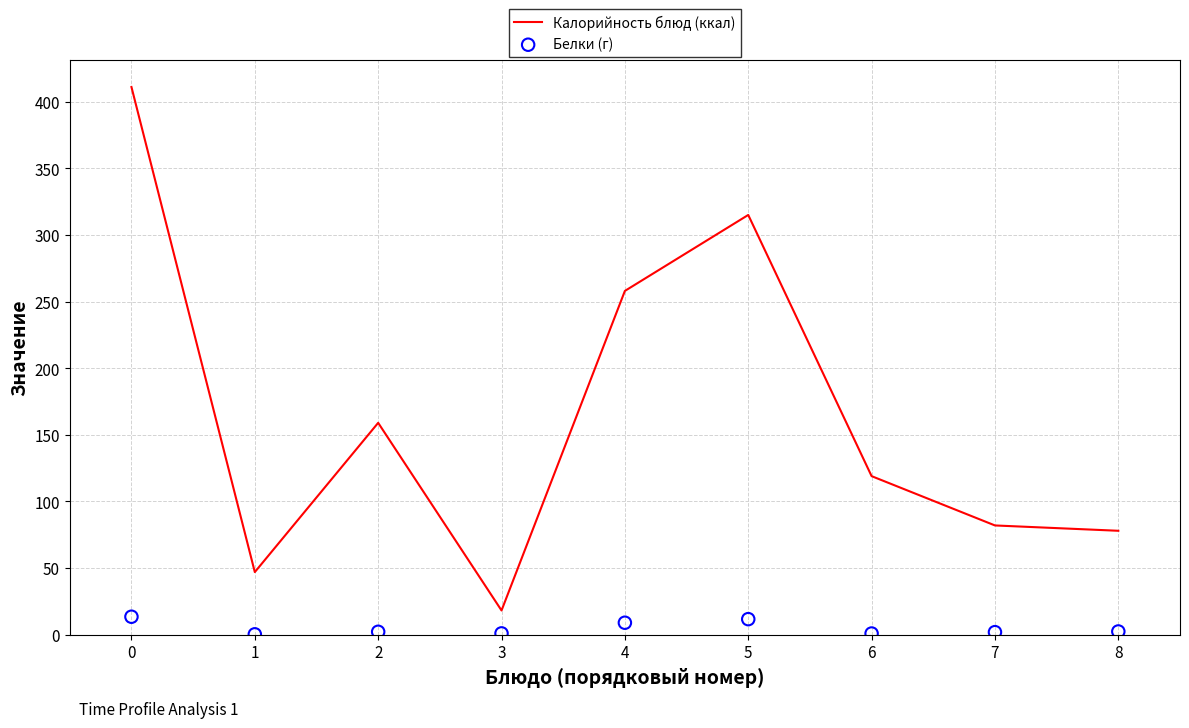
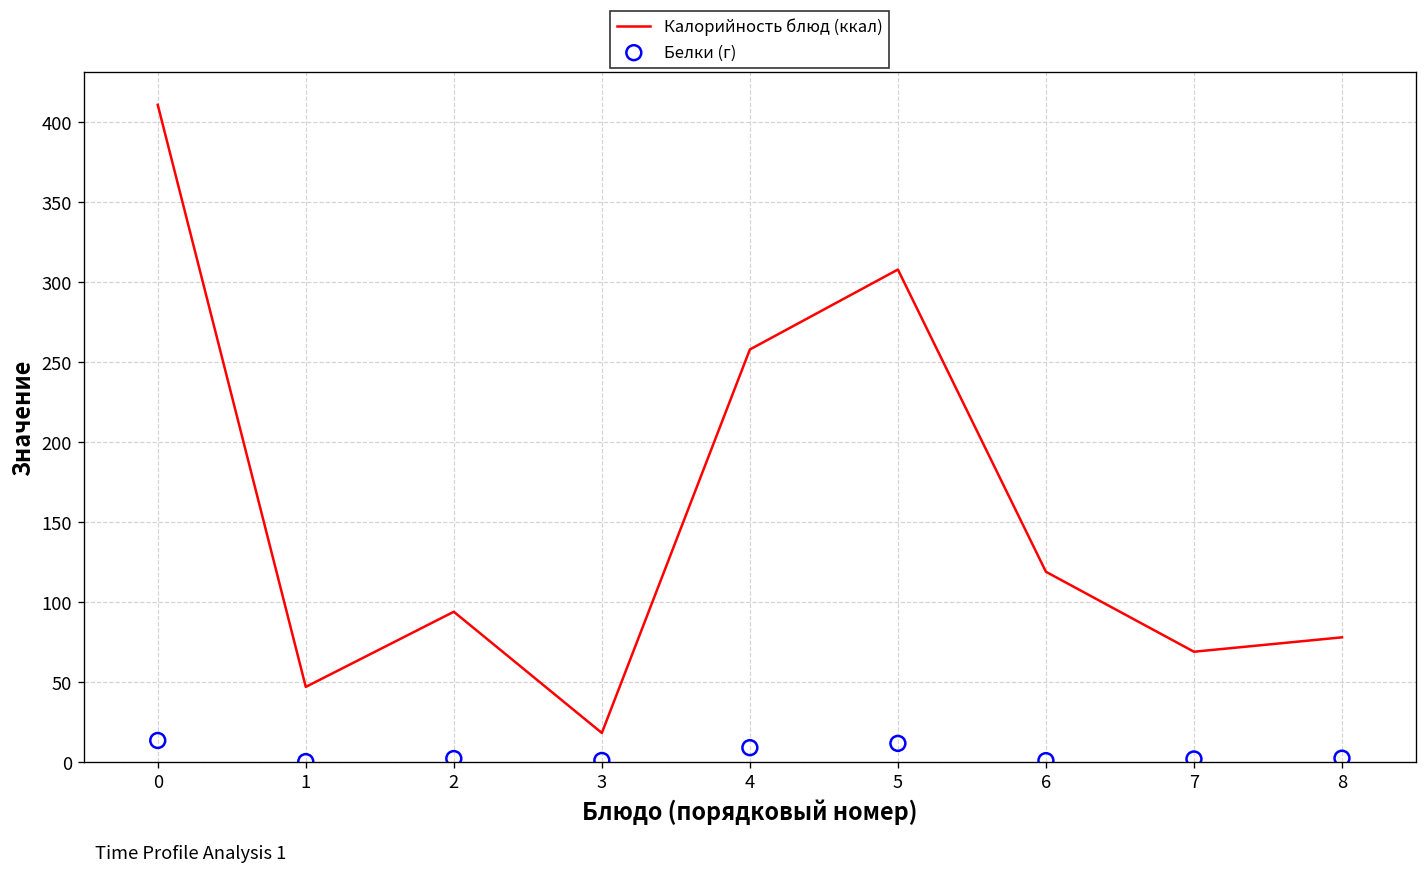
  {
    "Калорийность блюд (ккал)": {
      "0": 411,
      "1": 47,
-     "2": 159,
+     "2": 94,
      "3": 18,
      "4": 258,
-     "5": 315,
+     "5": 308,
      "6": 119,
-     "7": 82,
+     "7": 69,
      "8": 78
    }
  }
